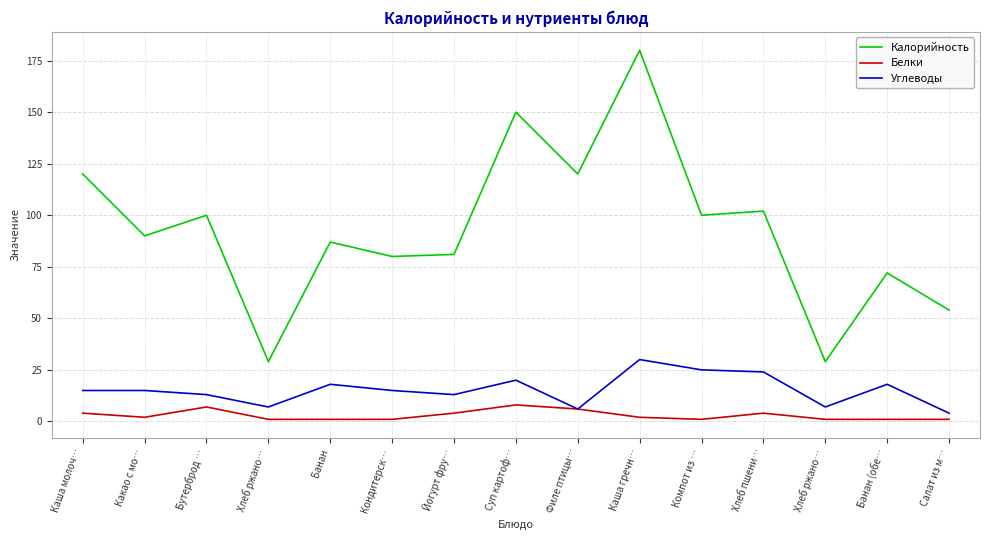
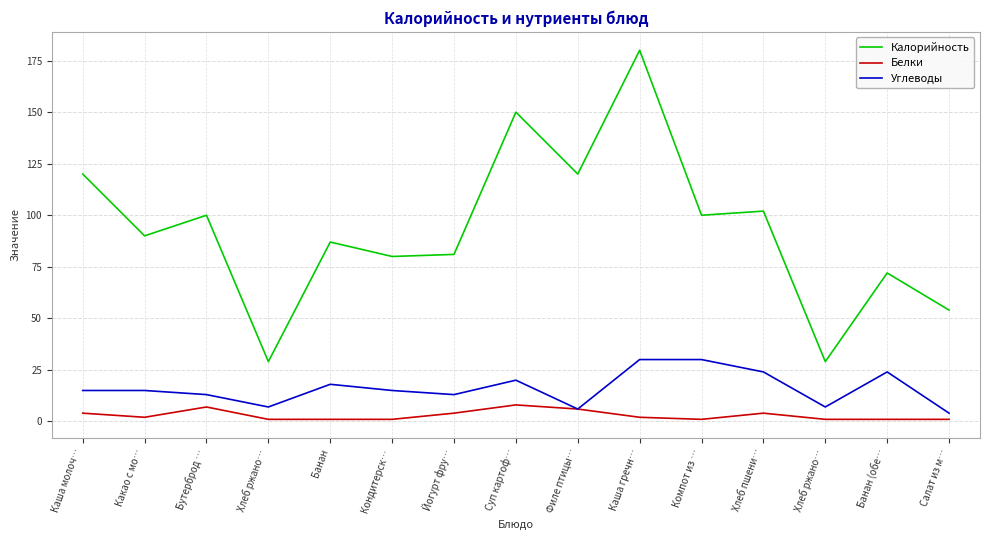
  {
    "Калорийность": {
      "Каша молоч…": 120,
      "Какао с мо…": 90,
      "Бутерброд …": 100,
      "Банан": 87,
      "Кондитерск…": 80,
      "Йогурт фру…": 81,
      "Суп картоф…": 150,
      "Филе птицы…": 120,
      "Каша гречн…": 180,
      "Компот из …": 100,
      "Хлеб пшени…": 102,
      "Банан (обе…": 72,
      "Салат из м…": 54
    },
    "Белки": {
      "Каша молоч…": 4,
      "Какао с мо…": 2,
      "Бутерброд …": 7,
      "Банан": 1,
      "Кондитерск…": 1,
      "Йогурт фру…": 4,
      "Суп картоф…": 8,
      "Каша гречн…": 2,
      "Компот из …": 1,
      "Хлеб пшени…": 4,
      "Банан (обе…": 1,
      "Салат из м…": 1
    },
    "Углеводы": {
      "Каша молоч…": 15,
      "Какао с мо…": 15,
      "Бутерброд …": 13,
      "Банан": 18,
      "Кондитерск…": 15,
      "Йогурт фру…": 13,
      "Суп картоф…": 20,
      "Каша гречн…": 30,
-     "Компот из …": 25,
+     "Компот из …": 30,
      "Хлеб пшени…": 24,
-     "Банан (обе…": 18,
+     "Банан (обе…": 24,
      "Салат из м…": 4
    }
  }
